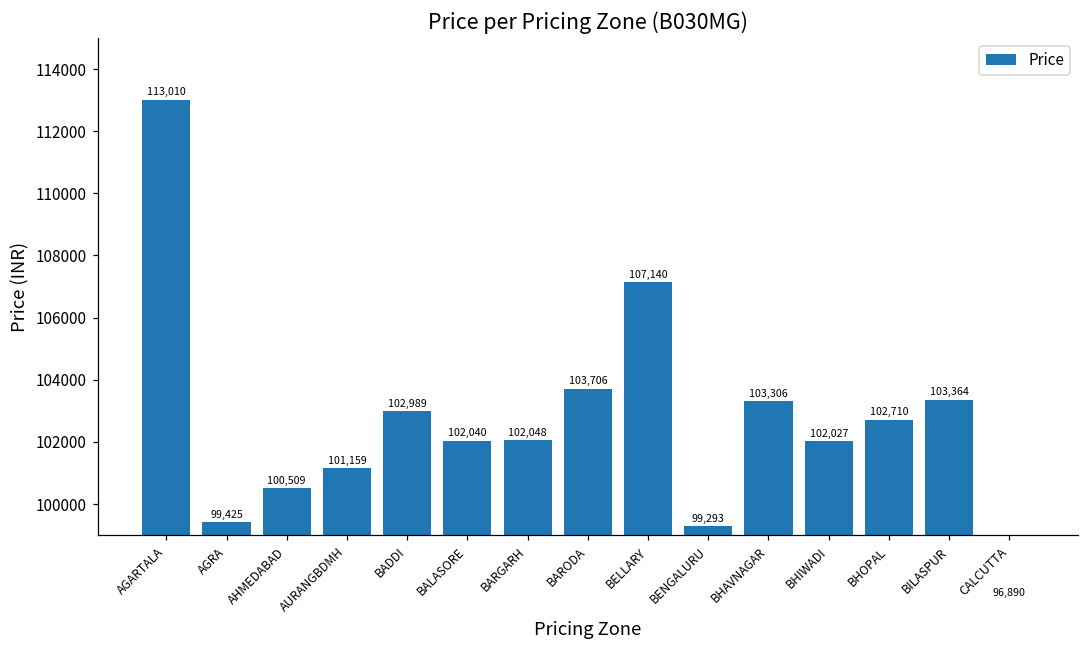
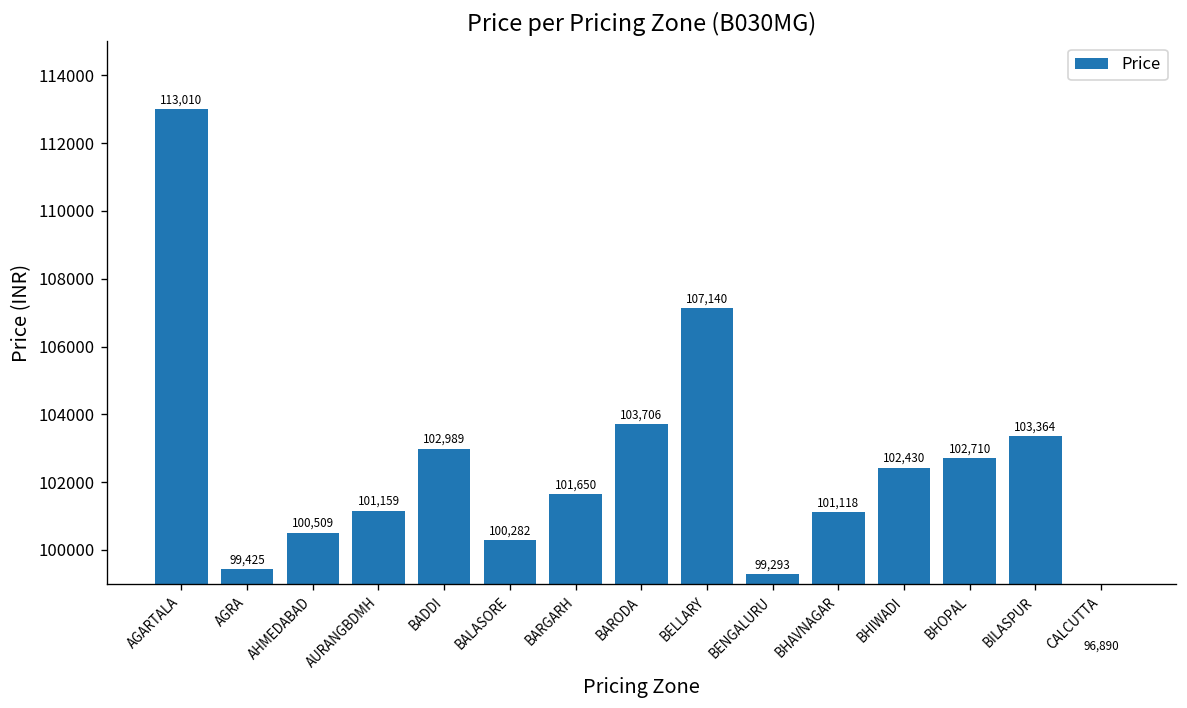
  {
    "AGARTALA": "113,010",
    "AGRA": "99,425",
    "AHMEDABAD": "100,509",
    "AURANGBDMH": "101,159",
    "BADDI": "102,989",
-   "BALASORE": "102,040",
-   "BARGARH": "102,048",
+   "BALASORE": "100,282",
+   "BARGARH": "101,650",
    "BARODA": "103,706",
    "BELLARY": "107,140",
    "BENGALURU": "99,293",
-   "BHAVNAGAR": "103,306",
-   "BHIWADI": "102,027",
+   "BHAVNAGAR": "101,118",
+   "BHIWADI": "102,430",
    "BHOPAL": "102,710",
    "BILASPUR": "103,364"
  }
